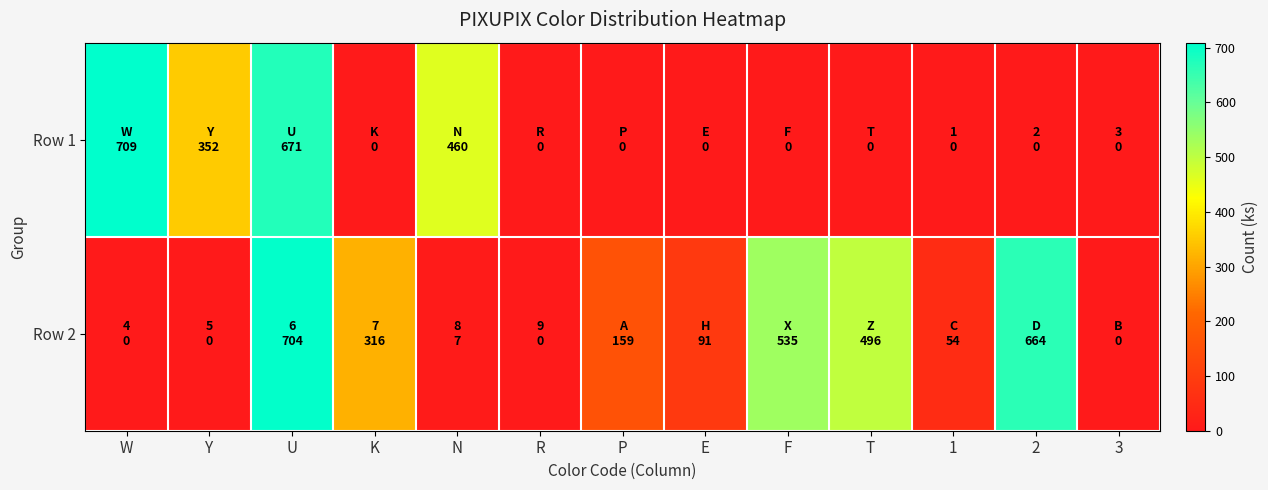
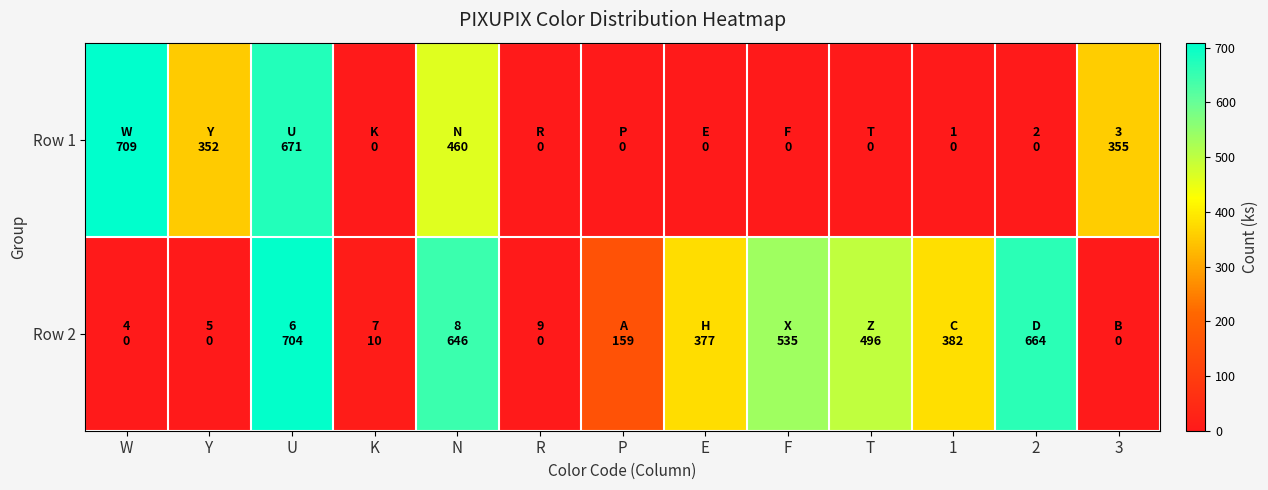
  {
    "Row 1": {
      "W": 709,
      "Y": 352,
      "U": 671,
      "K": 0,
      "N": 460,
      "R": 0,
      "P": 0,
      "E": 0,
      "F": 0,
      "T": 0,
-     "3": 0
+     "3": 355
    },
    "Row 2": {
-     "K": 316,
-     "N": 7,
+     "K": 10,
+     "N": 646,
      "P": 159,
-     "E": 91,
+     "E": 377,
      "F": 535,
      "T": 496,
-     "1": 54,
+     "1": 382,
      "2": 664,
      "3": 0
    }
  }
